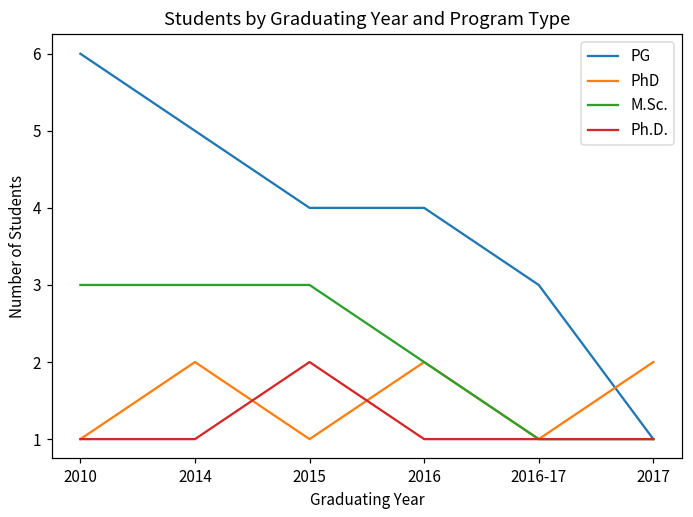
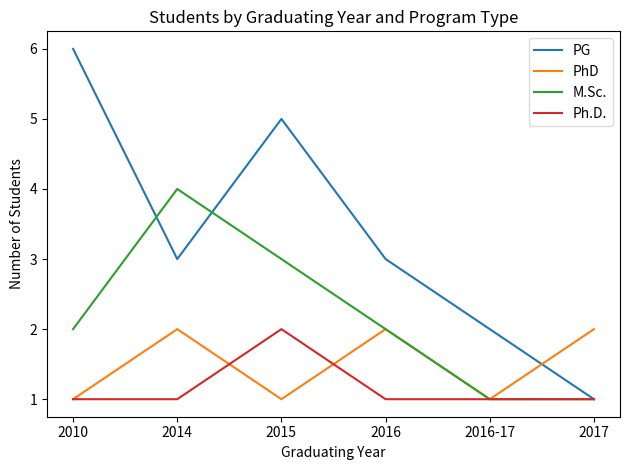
  {
    "PG": {
      "2010": 6,
-     "2014": 5,
-     "2015": 4,
-     "2016": 4,
-     "2016-17": 3
+     "2014": 3,
+     "2015": 5,
+     "2016": 3,
+     "2016-17": 2
    },
    "PhD": {
      "2014": 2,
      "2015": 1,
      "2017": 2
    },
    "M.Sc.": {
-     "2010": 3,
-     "2014": 3,
+     "2010": 2,
+     "2014": 4,
      "2015": 3
    },
    "Ph.D.": {
      "2014": 1,
      "2015": 2,
      "2016": 1
    }
  }
